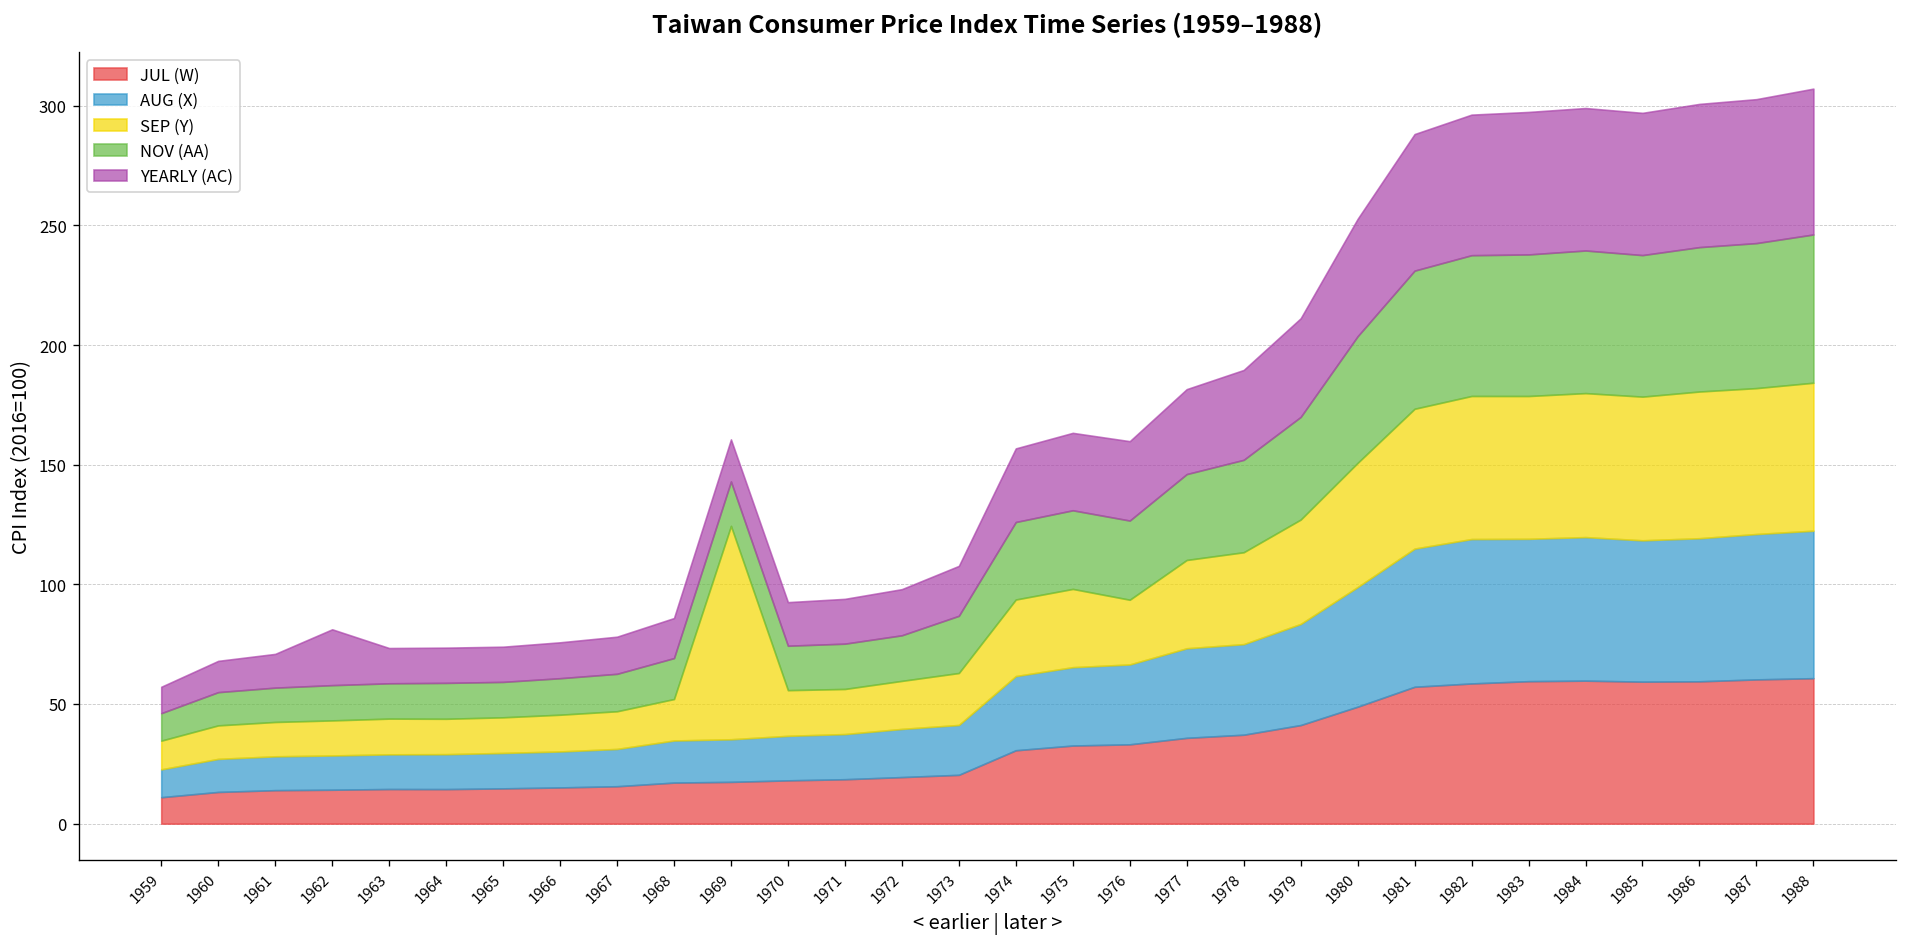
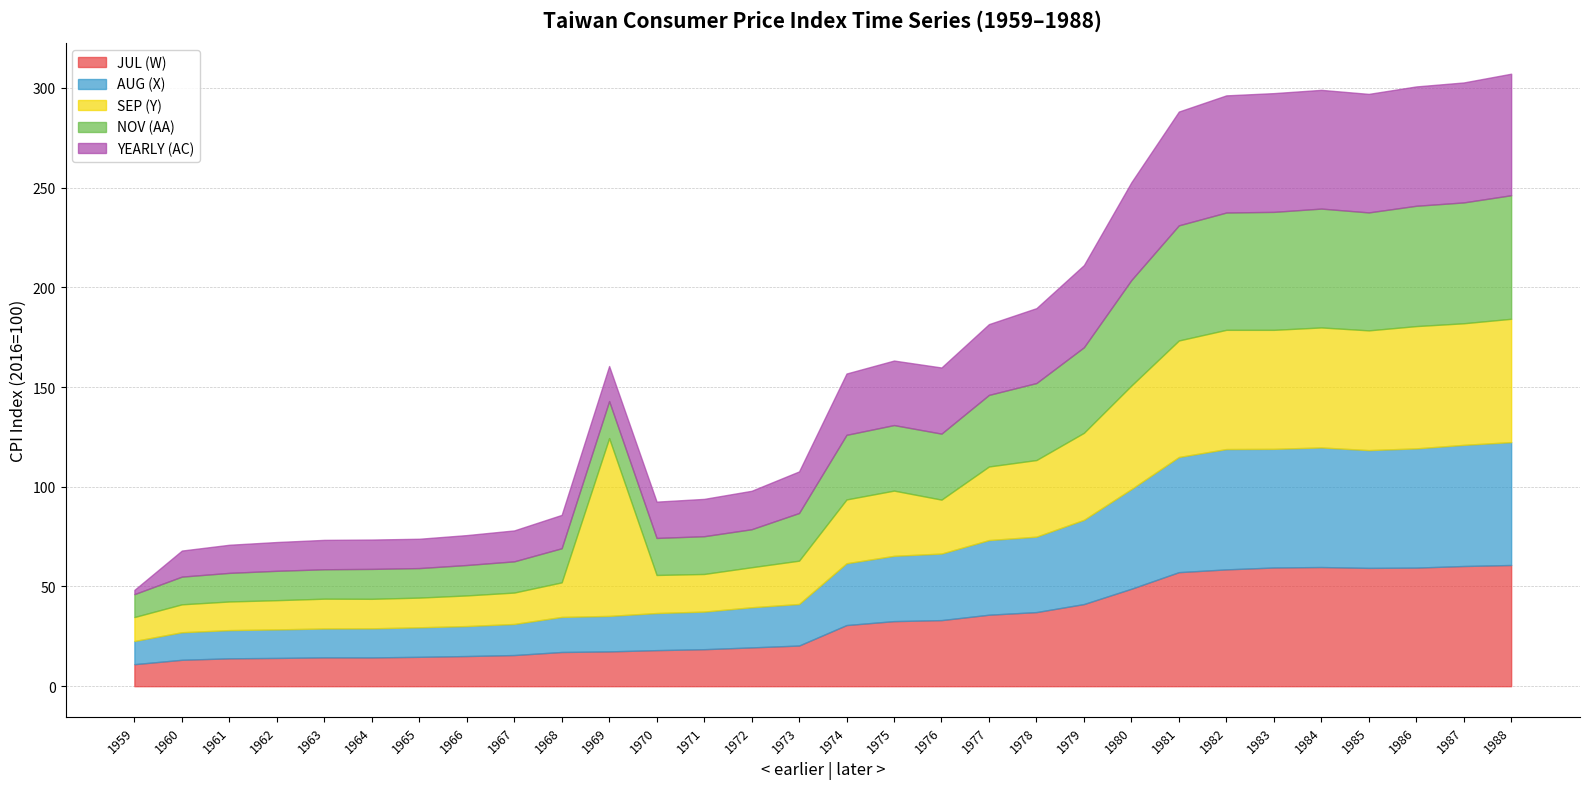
  {
    "JUL (W)": {
      "1959": 11,
      "1960": 13,
      "1961": 14,
      "1962": 14,
      "1963": 14,
      "1964": 14,
      "1965": 15,
      "1966": 15,
      "1967": 16,
      "1968": 17,
      "1969": 17,
      "1970": 18,
      "1971": 19,
      "1972": 19,
      "1973": 20,
      "1974": 31,
      "1975": 33,
      "1976": 33,
      "1977": 36,
      "1978": 37,
      "1979": 41,
      "1980": 49,
      "1981": 57,
      "1982": 59,
      "1983": 60,
      "1984": 60,
      "1985": 59,
      "1986": 59,
      "1987": 60,
      "1988": 61
    },
    "AUG (X)": {
      "1959": 12,
      "1960": 14,
      "1961": 14,
      "1962": 14,
      "1963": 14,
      "1964": 15,
      "1965": 15,
      "1966": 15,
      "1967": 16,
      "1968": 18,
      "1969": 18,
      "1970": 19,
      "1971": 19,
      "1972": 20,
      "1973": 21,
      "1974": 31,
      "1975": 33,
      "1976": 33,
      "1977": 37,
      "1978": 38,
      "1979": 42,
      "1980": 50,
      "1981": 58,
      "1982": 60,
      "1983": 60,
      "1984": 60,
      "1985": 59,
      "1986": 60,
      "1987": 61,
      "1988": 62
    },
    "SEP (Y)": {
      "1959": 12,
      "1960": 14,
      "1961": 14,
      "1962": 15,
      "1963": 15,
      "1964": 15,
      "1965": 15,
      "1966": 15,
      "1967": 16,
      "1968": 17,
      "1969": 89,
      "1970": 19,
      "1971": 19,
      "1972": 20,
      "1973": 22,
      "1974": 32,
      "1975": 33,
      "1976": 27,
      "1977": 37,
      "1978": 38,
      "1979": 44,
      "1980": 52,
      "1981": 58,
      "1982": 60,
      "1983": 60,
      "1984": 60,
      "1985": 60,
      "1986": 61,
      "1987": 61,
      "1988": 62
    },
    "NOV (AA)": {
      "1959": 11,
      "1960": 14,
      "1961": 14,
      "1962": 15,
      "1963": 15,
      "1964": 15,
      "1965": 15,
      "1966": 15,
      "1967": 16,
      "1968": 17,
      "1969": 19,
      "1970": 19,
      "1971": 19,
      "1972": 19,
      "1973": 24,
      "1974": 32,
      "1975": 33,
      "1976": 33,
      "1977": 36,
      "1978": 39,
      "1979": 43,
      "1980": 53,
      "1981": 58,
      "1982": 59,
      "1983": 59,
      "1984": 60,
      "1985": 59,
      "1986": 60,
      "1987": 61,
      "1988": 62
    },
    "YEARLY (AC)": {
-     "1959": 11,
+     "1959": 2,
      "1960": 13,
      "1961": 14,
-     "1962": 23,
+     "1962": 14,
      "1963": 15,
      "1964": 15,
      "1965": 15,
      "1966": 15,
      "1967": 16,
      "1968": 17,
      "1969": 18,
      "1970": 18,
      "1971": 19,
      "1972": 19,
      "1973": 21,
      "1974": 31,
      "1975": 32,
      "1976": 33,
      "1977": 36,
      "1978": 38,
      "1979": 41,
      "1980": 49,
      "1981": 57,
      "1982": 59,
      "1983": 60,
      "1984": 60,
      "1985": 59,
      "1986": 60,
      "1987": 60,
      "1988": 61
    }
  }
